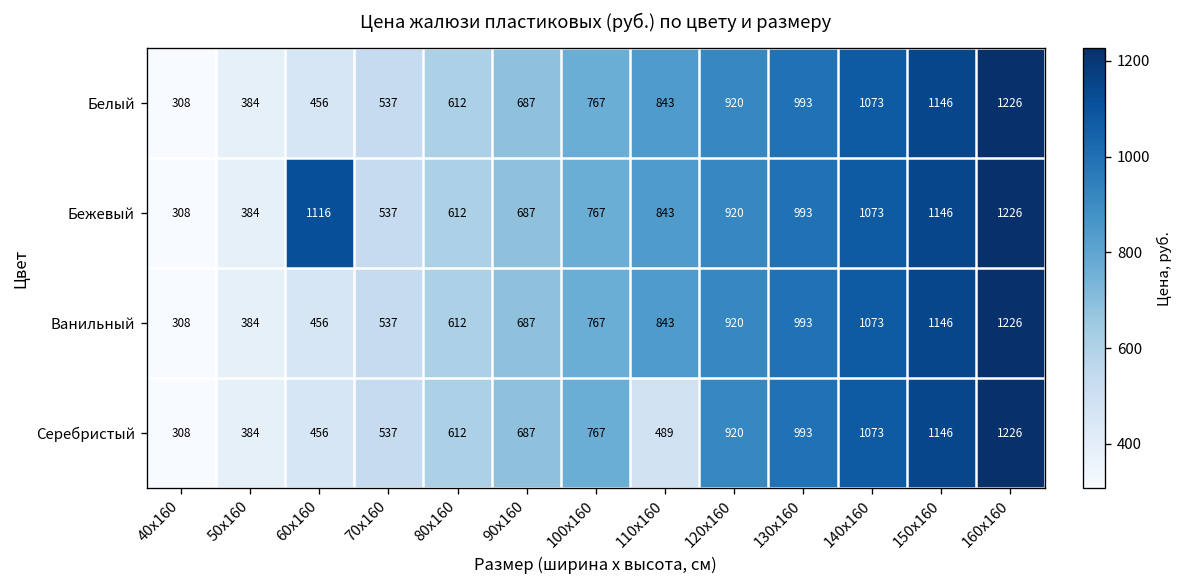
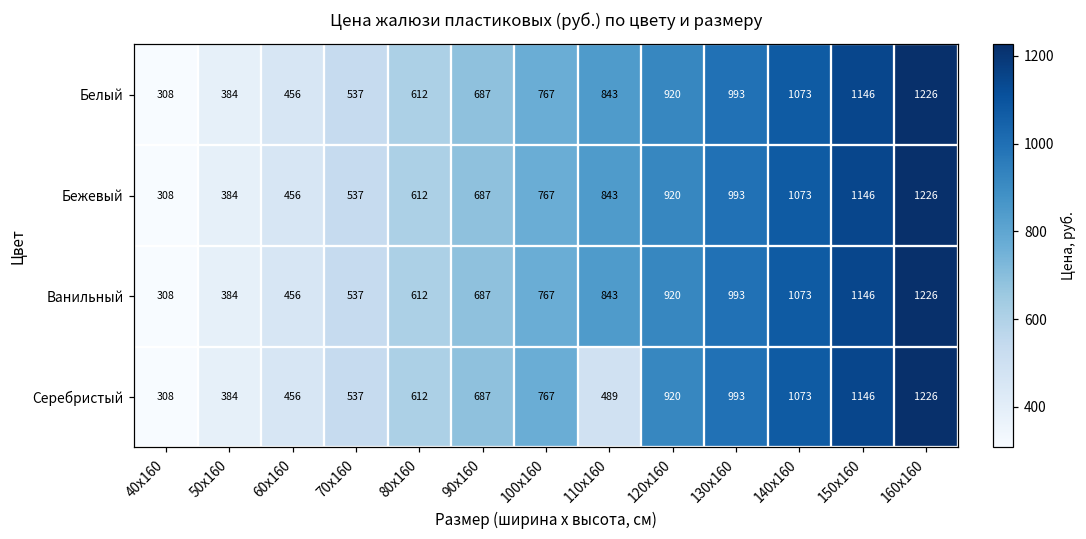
  {
    "Белый": {
      "40х160": 308,
      "50х160": 384,
      "60х160": 456,
      "70х160": 537,
      "80х160": 612,
      "90х160": 687,
      "100х160": 767,
      "110х160": 843,
      "120х160": 920,
      "130х160": 993,
      "140х160": 1073,
      "150х160": 1146,
      "160х160": 1226
    },
    "Бежевый": {
      "40х160": 308,
      "50х160": 384,
-     "60х160": 1116,
+     "60х160": 456,
      "70х160": 537,
      "80х160": 612,
      "90х160": 687,
      "100х160": 767,
      "110х160": 843,
      "120х160": 920,
      "130х160": 993,
      "140х160": 1073,
      "150х160": 1146,
      "160х160": 1226
    },
    "Ванильный": {
      "40х160": 308,
      "50х160": 384,
      "60х160": 456,
      "70х160": 537,
      "80х160": 612,
      "90х160": 687,
      "100х160": 767,
      "110х160": 843,
      "120х160": 920,
      "130х160": 993,
      "140х160": 1073,
      "150х160": 1146,
      "160х160": 1226
    },
    "Серебристый": {
      "40х160": 308,
      "50х160": 384,
      "60х160": 456,
      "70х160": 537,
      "80х160": 612,
      "90х160": 687,
      "100х160": 767,
      "110х160": 489,
      "120х160": 920,
      "130х160": 993,
      "140х160": 1073,
      "150х160": 1146,
      "160х160": 1226
    }
  }
